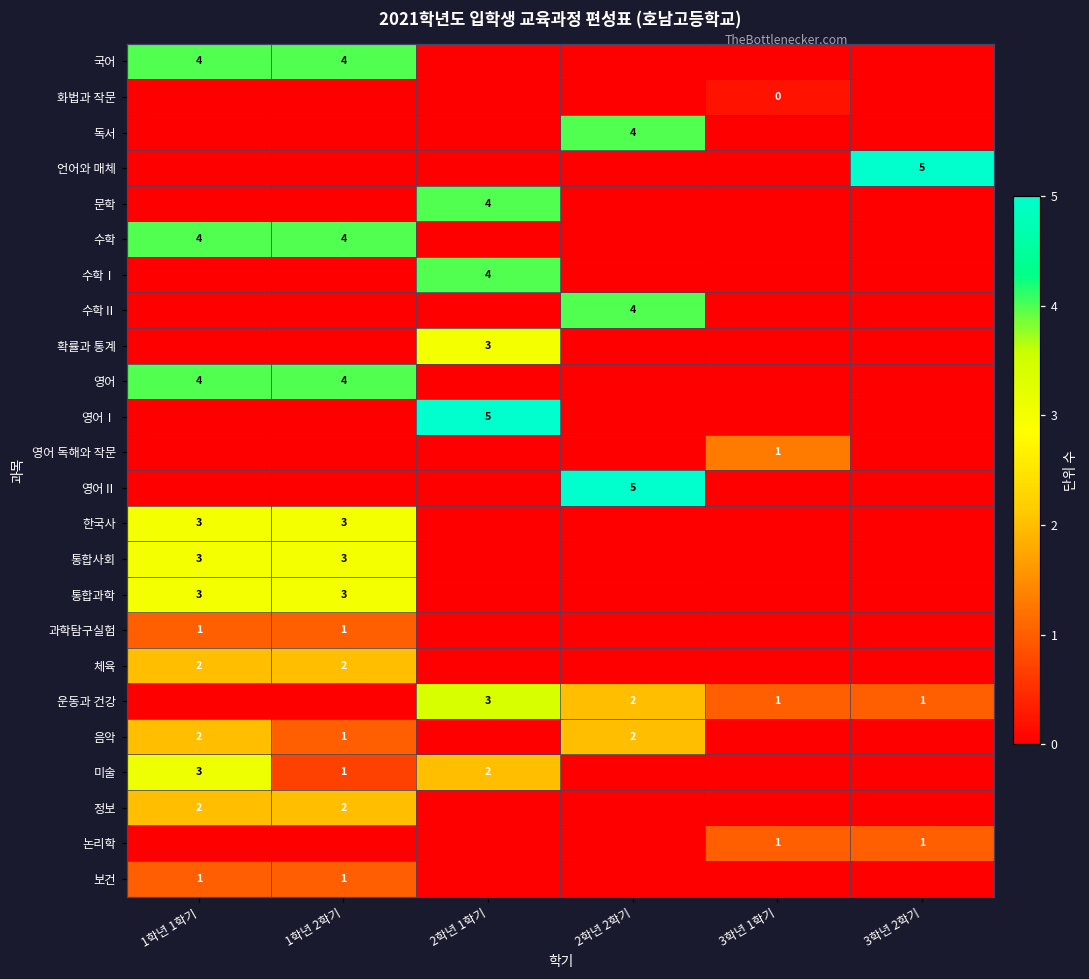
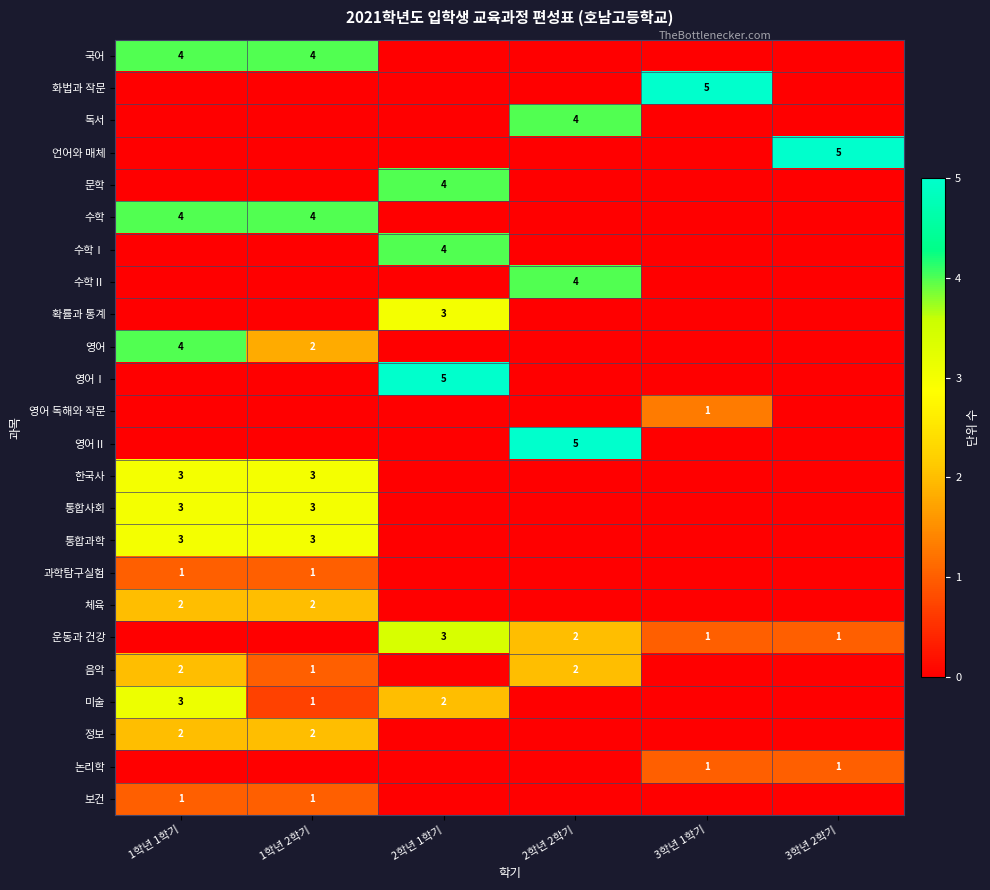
  {
    "국어": {
      "1학년 1학기": 4,
      "1학년 2학기": 4
    },
    "화법과 작문": {
-     "3학년 1학기": 0
+     "3학년 1학기": 5
    },
    "독서": {
      "2학년 2학기": 4
    },
    "언어와 매체": {
      "3학년 2학기": 5
    },
    "문학": {
      "2학년 1학기": 4
    },
    "수학": {
      "1학년 1학기": 4,
      "1학년 2학기": 4
    },
    "수학Ⅰ": {
      "2학년 1학기": 4
    },
    "수학Ⅱ": {
      "2학년 2학기": 4
    },
    "확률과 통계": {
      "2학년 1학기": 3
    },
    "영어": {
      "1학년 1학기": 4,
-     "1학년 2학기": 4
+     "1학년 2학기": 2
    },
    "영어Ⅰ": {
      "2학년 1학기": 5
    },
    "영어 독해와 작문": {
      "3학년 1학기": 1
    },
    "영어Ⅱ": {
      "2학년 2학기": 5
    },
    "한국사": {
      "1학년 1학기": 3,
      "1학년 2학기": 3
    },
    "통합사회": {
      "1학년 1학기": 3,
      "1학년 2학기": 3
    },
    "통합과학": {
      "1학년 1학기": 3,
      "1학년 2학기": 3
    },
    "과학탐구실험": {
      "1학년 1학기": 1,
      "1학년 2학기": 1
    },
    "체육": {
      "1학년 1학기": 2,
      "1학년 2학기": 2
    },
    "운동과 건강": {
      "2학년 1학기": 3,
      "2학년 2학기": 2,
      "3학년 1학기": 1,
      "3학년 2학기": 1
    },
    "음악": {
      "1학년 1학기": 2,
      "1학년 2학기": 1,
      "2학년 2학기": 2
    },
    "미술": {
      "1학년 1학기": 3,
      "1학년 2학기": 1,
      "2학년 1학기": 2
    },
    "정보": {
      "1학년 1학기": 2,
      "1학년 2학기": 2
    },
    "논리학": {
      "3학년 1학기": 1,
      "3학년 2학기": 1
    },
    "보건": {
      "1학년 1학기": 1,
      "1학년 2학기": 1
    }
  }
